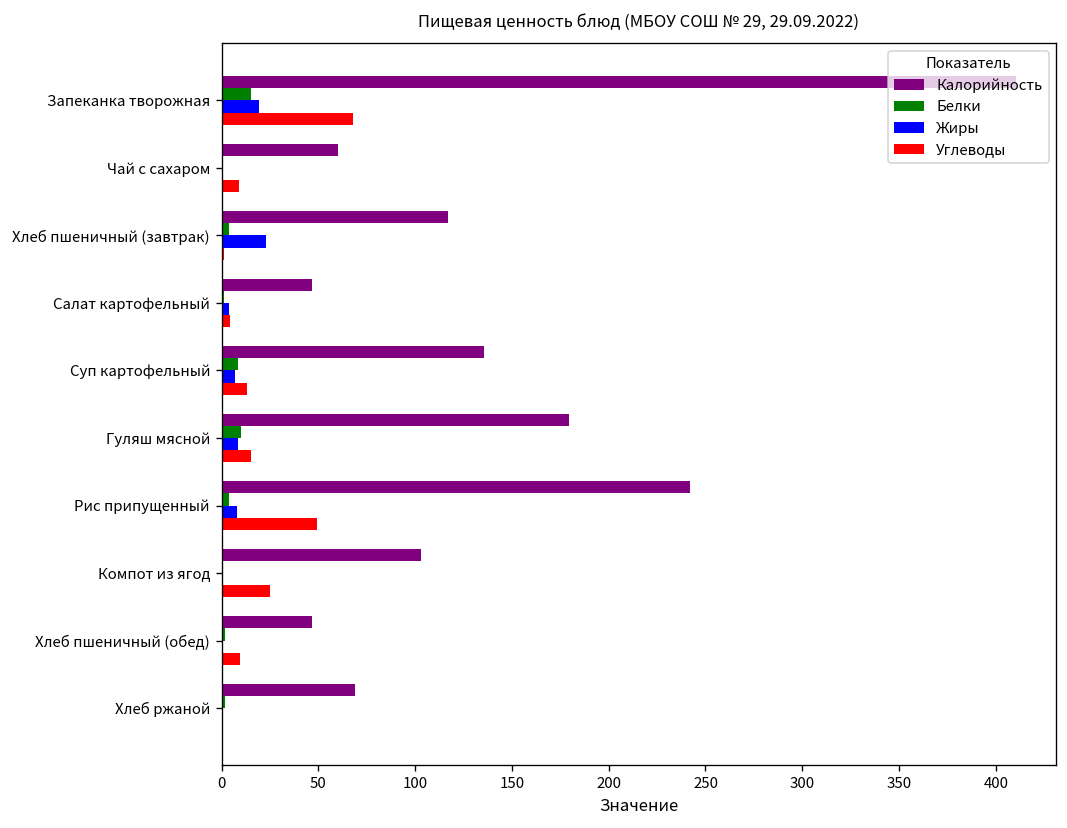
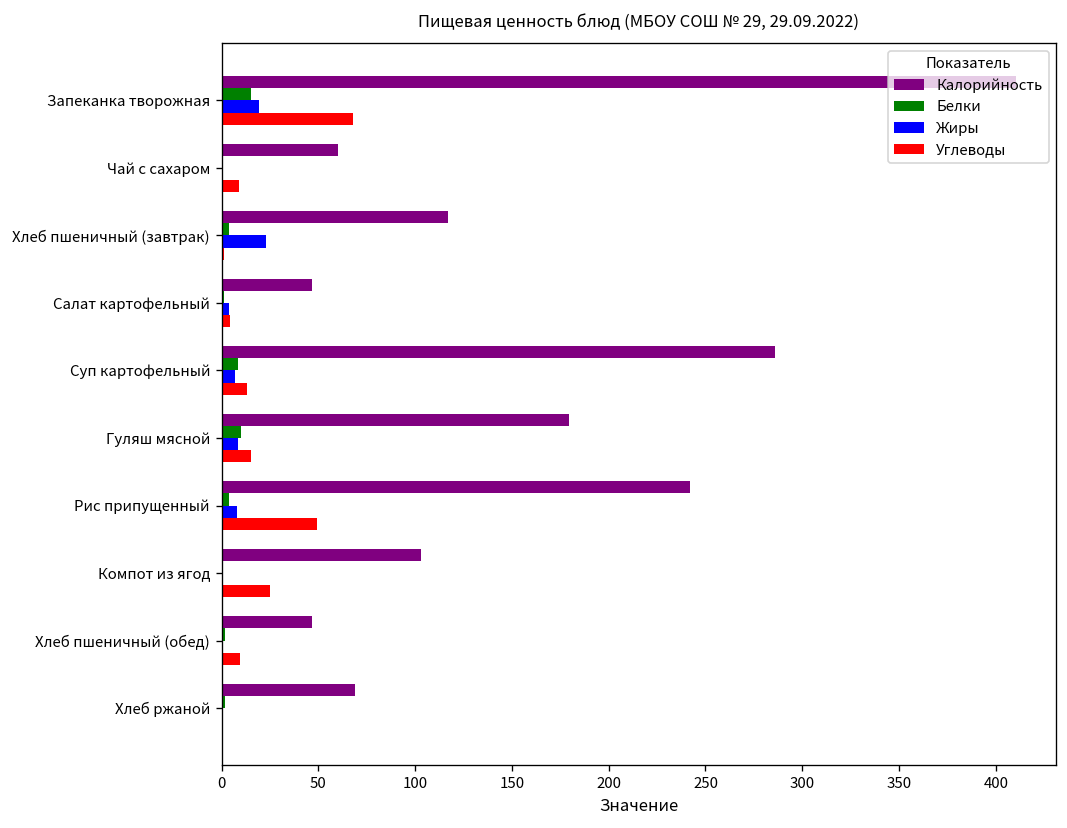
  {
    "Калорийность": {
      "Чай с сахаром": 60,
      "Хлеб пшеничный (завтрак)": 117,
      "Салат картофельный": 47,
-     "Суп картофельный": 136,
+     "Суп картофельный": 286,
      "Гуляш мясной": 179,
      "Рис припущенный": 242,
      "Компот из ягод": 103,
      "Хлеб пшеничный (обед)": 47,
      "Хлеб ржаной": 69
    },
    "Белки": {
      "Запеканка творожная": 15,
      "Хлеб пшеничный (завтрак)": 4,
      "Суп картофельный": 8,
      "Гуляш мясной": 10,
      "Рис припущенный": 4,
      "Хлеб пшеничный (обед)": 2,
      "Хлеб ржаной": 2
    },
    "Жиры": {
      "Запеканка творожная": 19,
      "Хлеб пшеничный (завтрак)": 23,
      "Салат картофельный": 4,
      "Суп картофельный": 7,
      "Гуляш мясной": 8,
      "Рис припущенный": 8
    },
    "Углеводы": {
      "Запеканка творожная": 68,
      "Чай с сахаром": 9,
      "Салат картофельный": 4,
      "Суп картофельный": 13,
      "Гуляш мясной": 15,
      "Рис припущенный": 49,
      "Компот из ягод": 25,
      "Хлеб пшеничный (обед)": 10
    }
  }
